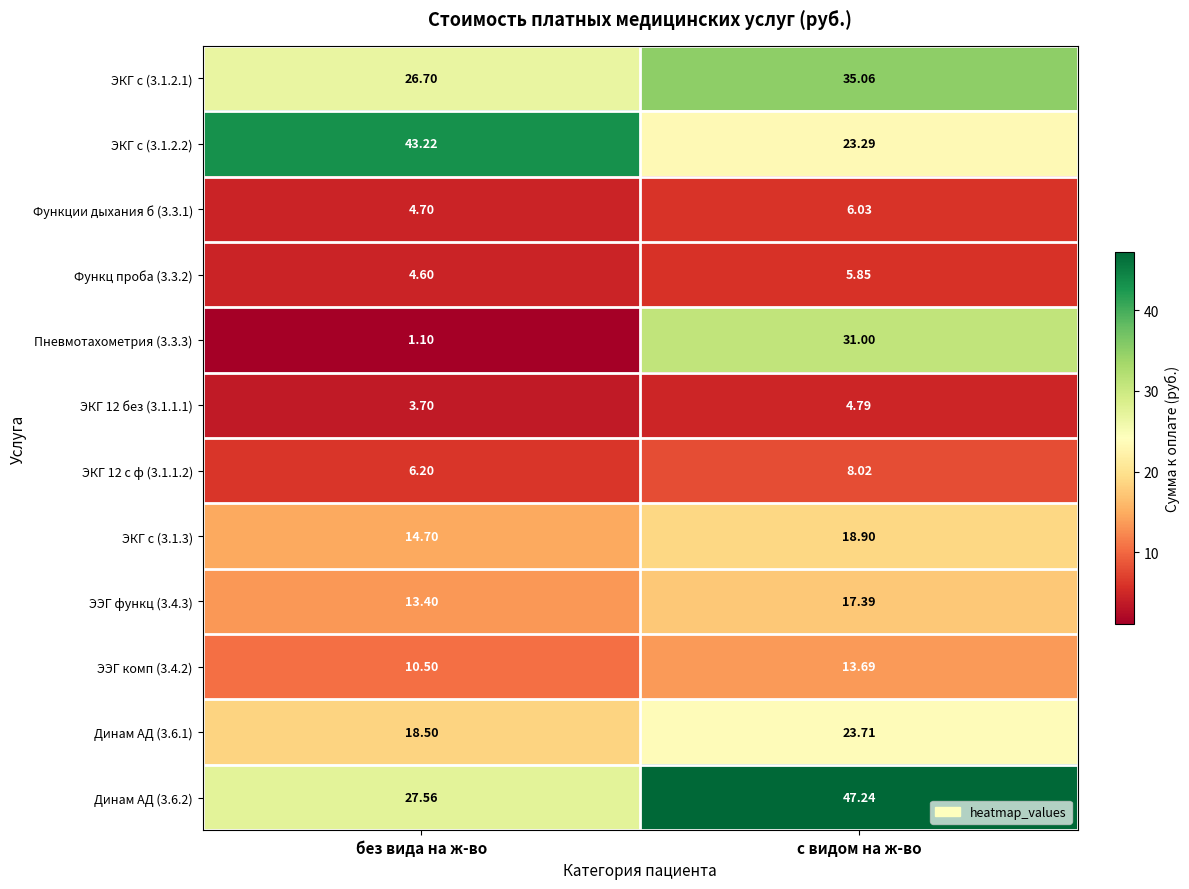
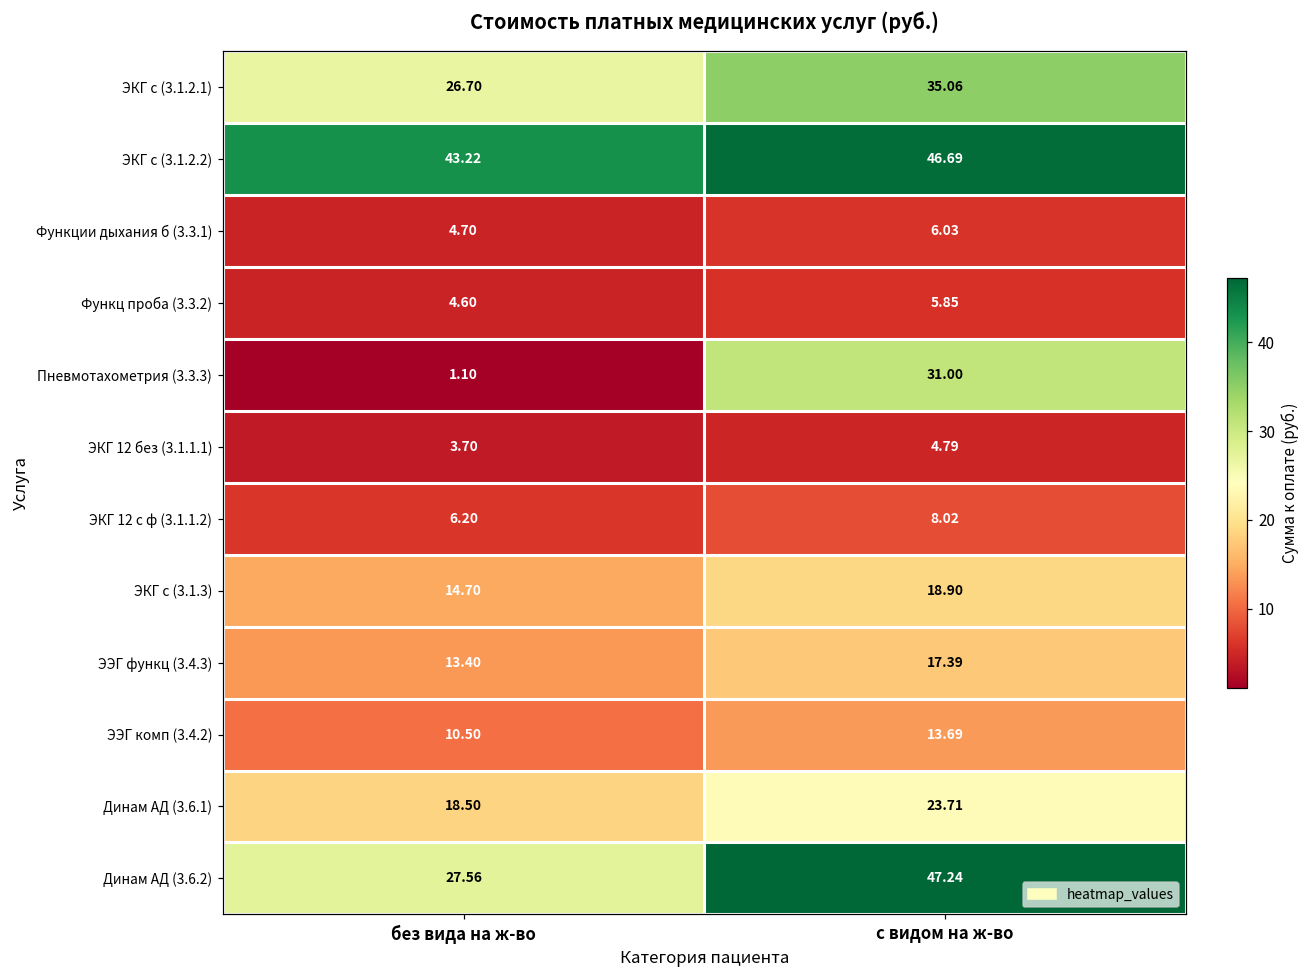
  {
    "ЭКГ с (3.1.2.1)": {
      "без вида на ж-во": 26.70,
      "с видом на ж-во": 35.06
    },
    "ЭКГ с (3.1.2.2)": {
      "без вида на ж-во": 43.22,
-     "с видом на ж-во": 23.29
+     "с видом на ж-во": 46.69
    },
    "Функции дыхания б (3.3.1)": {
      "без вида на ж-во": 4.70,
      "с видом на ж-во": 6.03
    },
    "Функц проба (3.3.2)": {
      "без вида на ж-во": 4.60,
      "с видом на ж-во": 5.85
    },
    "Пневмотахометрия (3.3.3)": {
      "без вида на ж-во": 1.10,
      "с видом на ж-во": 31.00
    },
    "ЭКГ 12 без (3.1.1.1)": {
      "без вида на ж-во": 3.70,
      "с видом на ж-во": 4.79
    },
    "ЭКГ 12 с ф (3.1.1.2)": {
      "без вида на ж-во": 6.20,
      "с видом на ж-во": 8.02
    },
    "ЭКГ с (3.1.3)": {
      "без вида на ж-во": 14.70,
      "с видом на ж-во": 18.90
    },
    "ЭЭГ функц (3.4.3)": {
      "без вида на ж-во": 13.40,
      "с видом на ж-во": 17.39
    },
    "ЭЭГ комп (3.4.2)": {
      "без вида на ж-во": 10.50,
      "с видом на ж-во": 13.69
    },
    "Динам АД (3.6.1)": {
      "без вида на ж-во": 18.50,
      "с видом на ж-во": 23.71
    },
    "Динам АД (3.6.2)": {
      "без вида на ж-во": 27.56,
      "с видом на ж-во": 47.24
    }
  }
